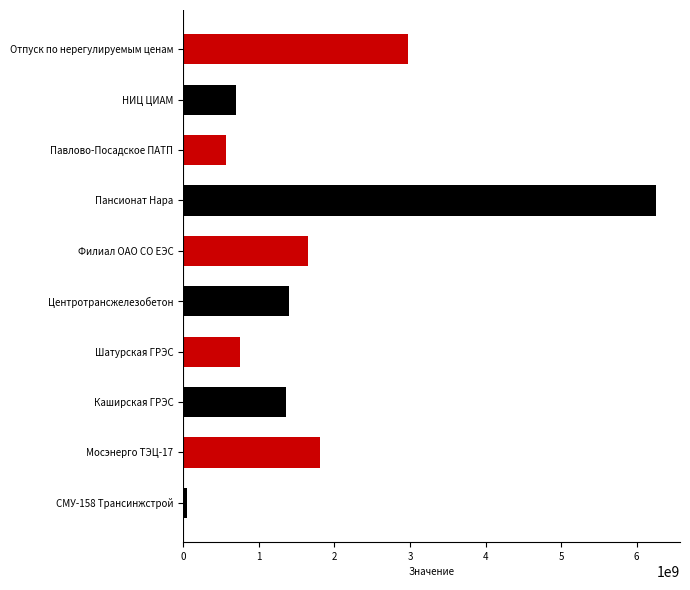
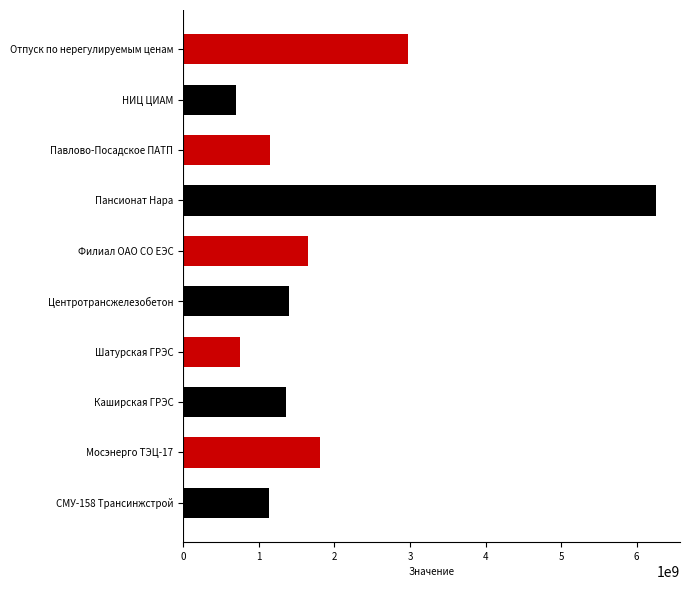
  {
    "Отпуск по нерегулируемым ценам": 3000000000,
    "НИЦ ЦИАМ": 700000000,
-   "Павлово-Посадское ПАТП": 600000000,
+   "Павлово-Посадское ПАТП": 1200000000,
    "Пансионат Нара": 6300000000,
    "Филиал ОАО СО ЕЭС": 1700000000,
    "Центротрансжелезобетон": 1400000000,
    "Шатурская ГРЭС": 800000000,
    "Каширская ГРЭС": 1400000000,
    "Мосэнерго ТЭЦ-17": 1800000000,
-   "СМУ-158 Трансинжстрой": 100000000
+   "СМУ-158 Трансинжстрой": 1100000000
  }
